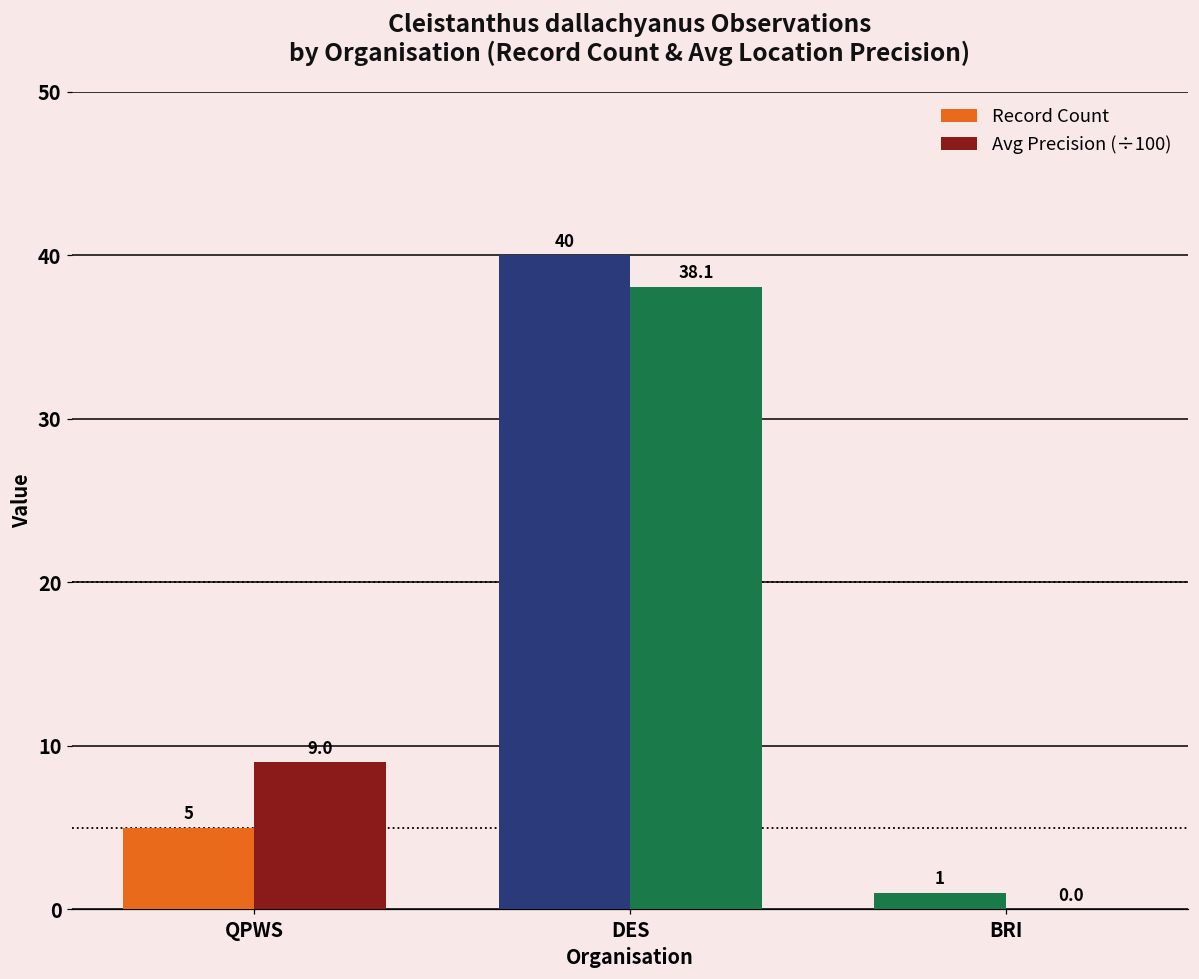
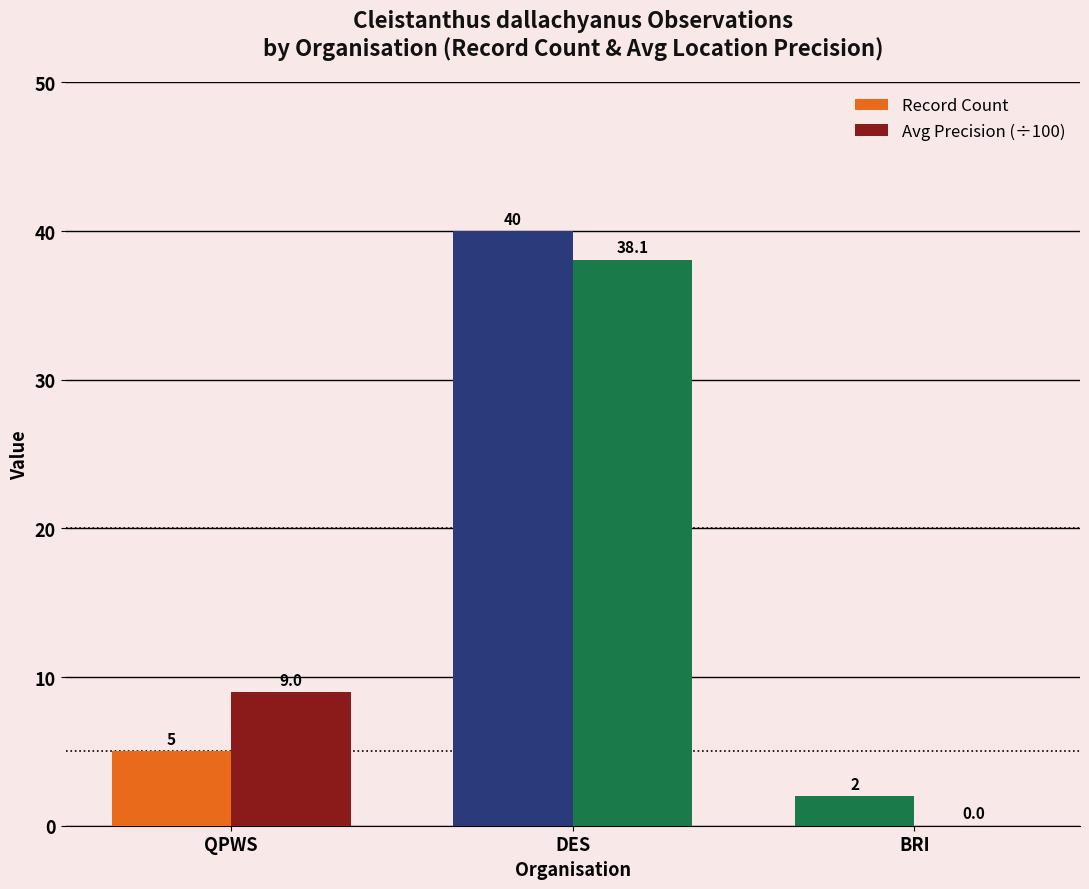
  {
    "Record Count": {
      "QPWS": 5,
      "DES": 40,
-     "BRI": 1
+     "BRI": 2
    },
    "Avg Precision (÷100)": {
      "QPWS": 9.0,
      "DES": 38.1,
      "BRI": 0.0
    }
  }
